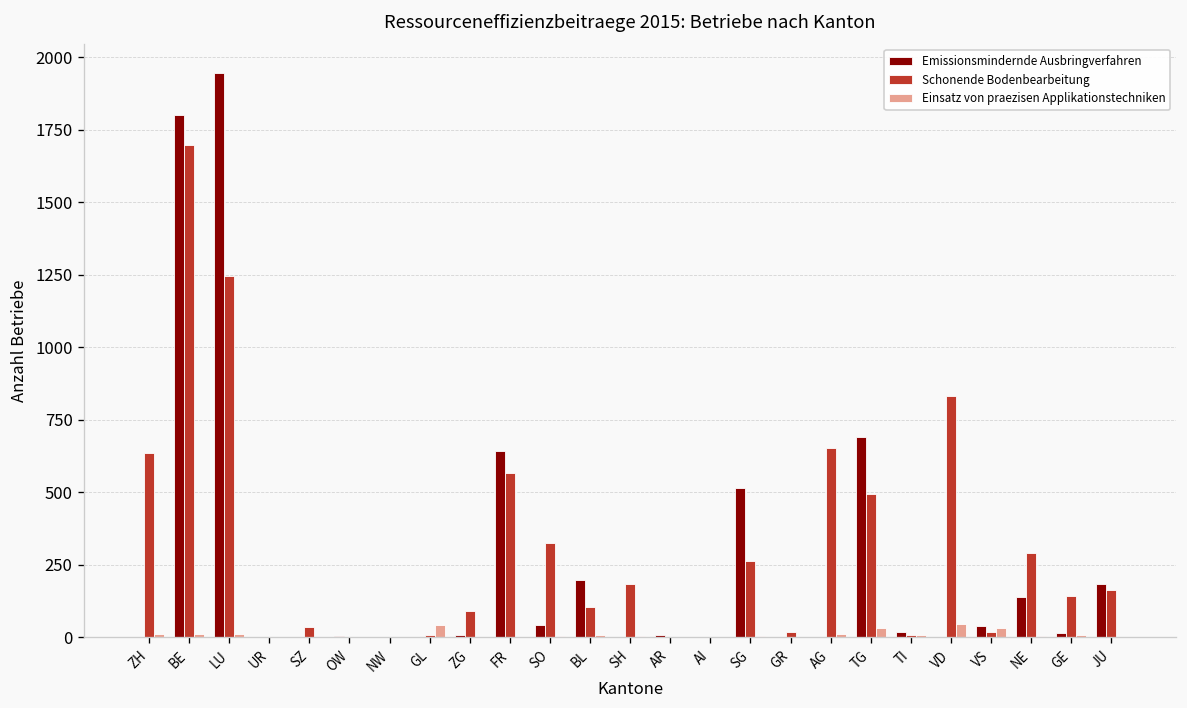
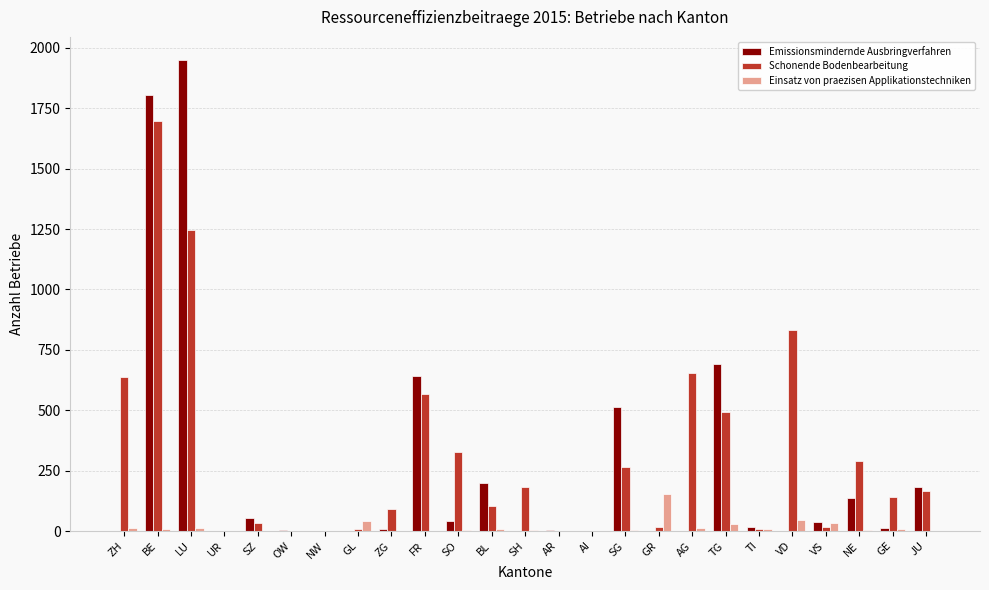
  {
    "Emissionsmindernde Ausbringverfahren": {
      "ZH": 0,
      "BE": 1800,
      "LU": 1950,
      "UR": 0,
-     "SZ": 0,
+     "SZ": 50,
      "NW": 0,
      "GL": 0,
      "FR": 640,
      "SO": 40,
      "BL": 200,
      "SH": 0,
      "AI": 0,
      "SG": 510,
      "GR": 0,
      "AG": 0,
      "TG": 690,
      "TI": 20,
      "VD": 0,
      "VS": 40,
      "NE": 140,
      "GE": 10,
      "JU": 180
    },
    "Schonende Bodenbearbeitung": {
      "ZH": 640,
      "BE": 1700,
      "LU": 1250,
      "UR": 0,
      "SZ": 30,
      "OW": 0,
      "NW": 0,
      "ZG": 90,
      "FR": 570,
      "SO": 330,
      "BL": 100,
      "SH": 180,
      "AR": 0,
      "SG": 260,
      "GR": 20,
      "AG": 650,
      "TG": 490,
      "VD": 830,
      "VS": 20,
      "NE": 290,
      "GE": 140,
      "JU": 160
    },
    "Einsatz von praezisen Applikationstechniken": {
      "ZH": 10,
      "LU": 10,
      "UR": 0,
      "OW": 0,
      "NW": 0,
      "GL": 40,
      "ZG": 0,
      "AR": 0,
      "AI": 0,
-     "GR": 0,
+     "GR": 150,
      "AG": 10,
      "TG": 30,
      "VD": 40,
      "VS": 30,
      "JU": 0
    }
  }
